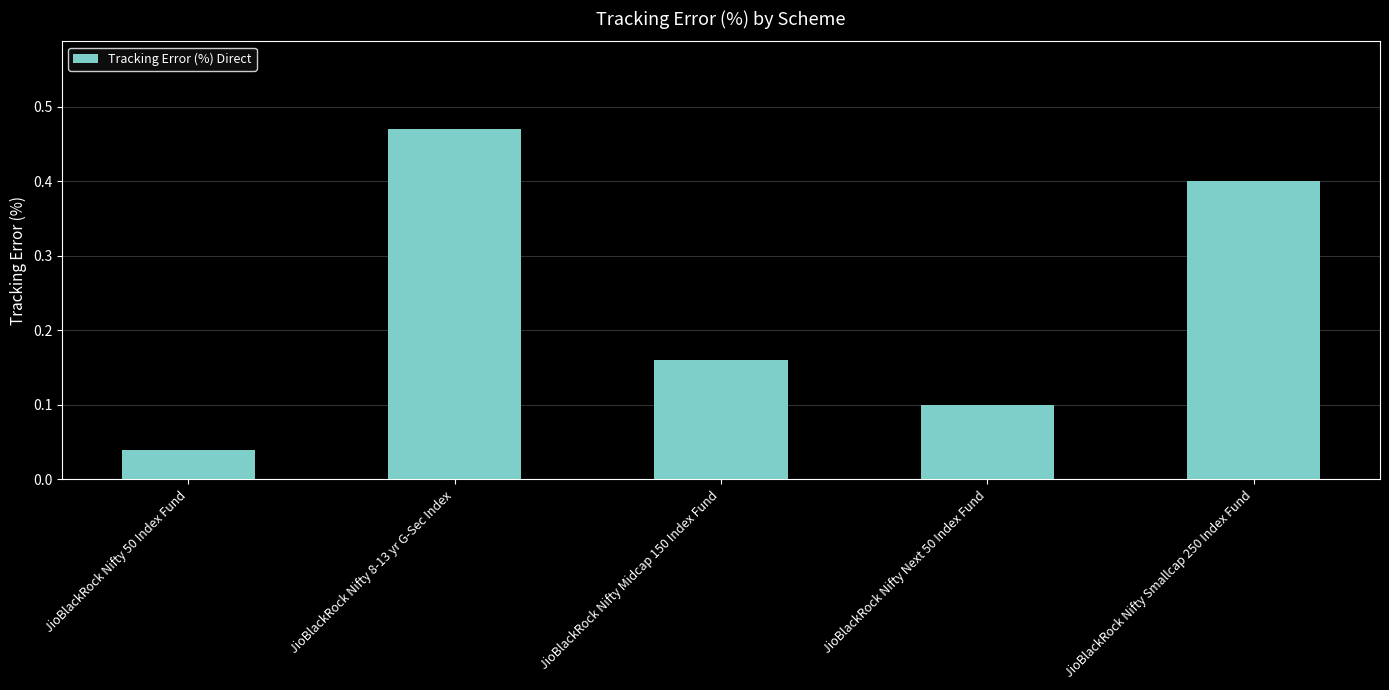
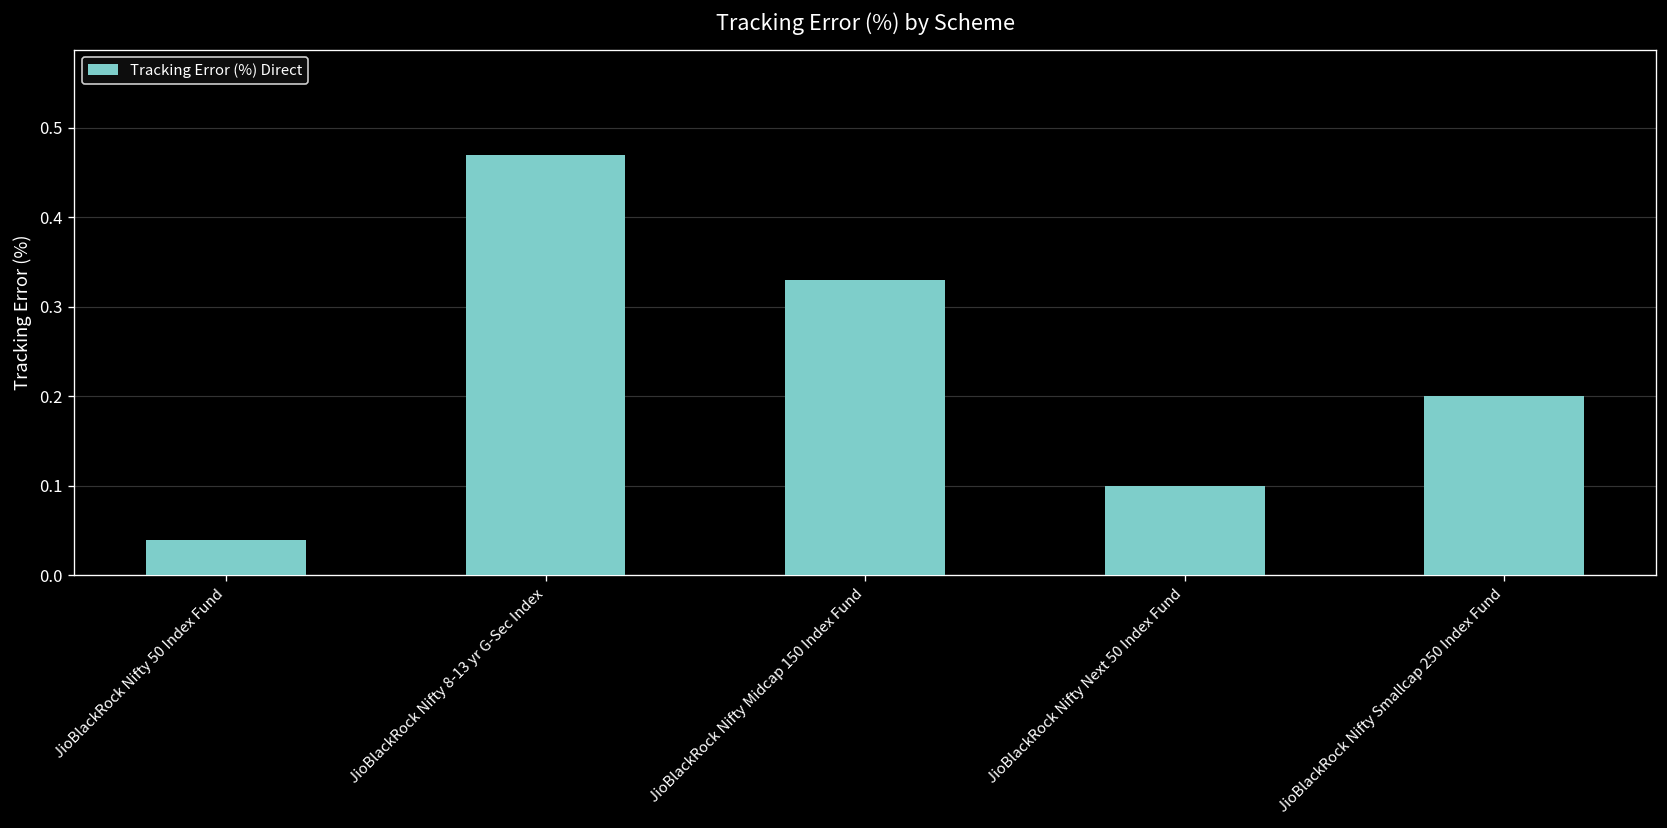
  {
    "JioBlackRock Nifty 50 Index Fund": 0.04,
    "JioBlackRock Nifty 8-13 yr G-Sec Index": 0.47,
-   "JioBlackRock Nifty Midcap 150 Index Fund": 0.16,
+   "JioBlackRock Nifty Midcap 150 Index Fund": 0.33,
    "JioBlackRock Nifty Next 50 Index Fund": 0.10,
-   "JioBlackRock Nifty Smallcap 250 Index Fund": 0.4
+   "JioBlackRock Nifty Smallcap 250 Index Fund": 0.2
  }
